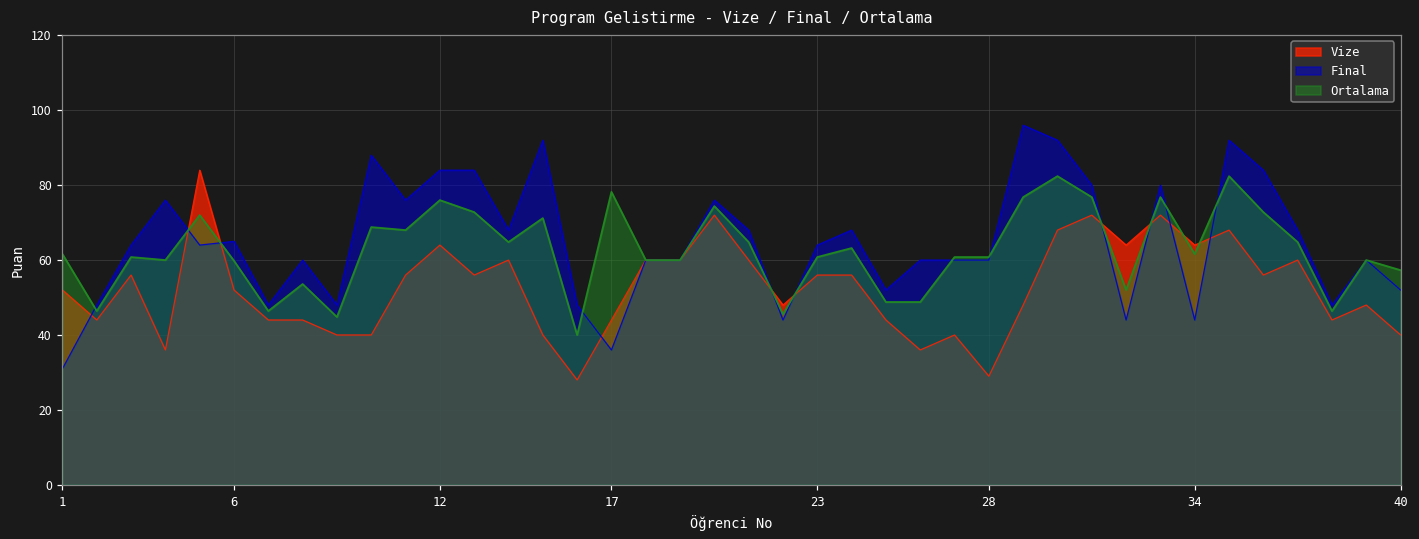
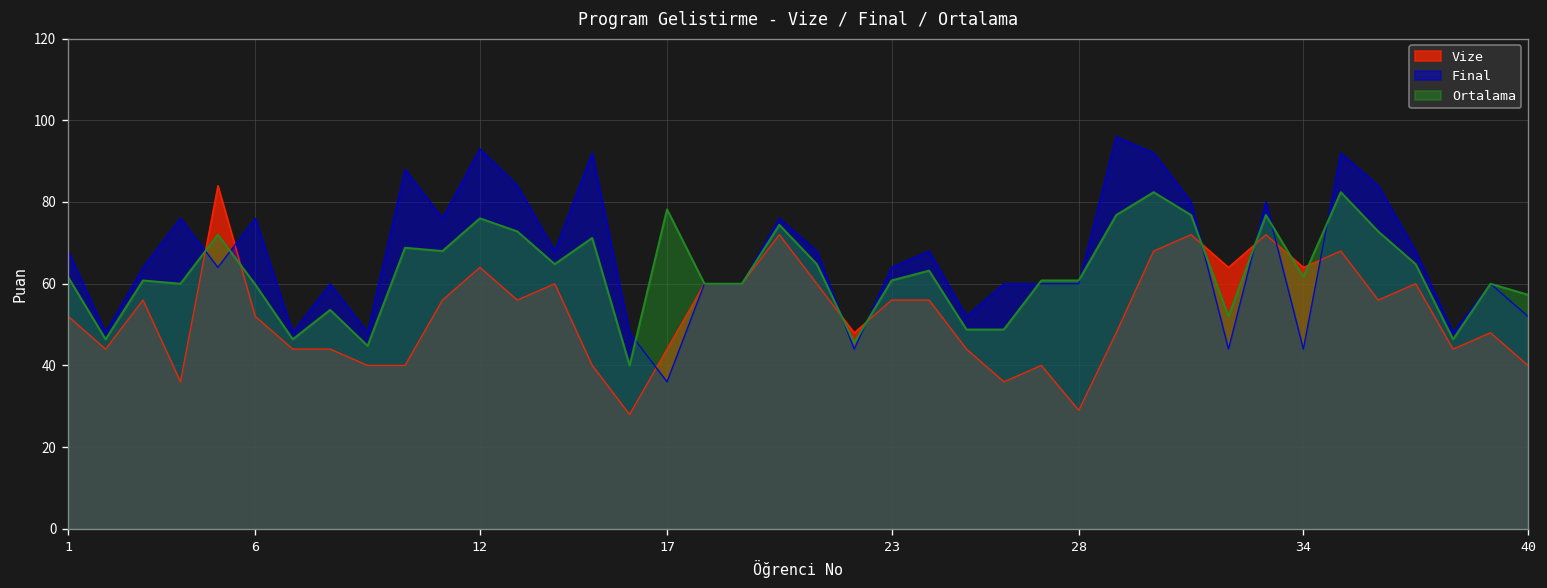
  {
    "Vize": {
      "1": 52,
      "6": 52,
      "12": 64,
      "17": 44,
      "23": 56,
      "28": 29,
      "34": 64,
      "40": 40
    },
    "Final": {
-     "1": 31,
-     "6": 65,
-     "12": 84,
+     "1": 68,
+     "6": 76,
+     "12": 93,
      "17": 36,
      "23": 64,
      "28": 60,
      "34": 44,
      "40": 52
    },
    "Ortalama": {
      "1": 62,
      "6": 60,
      "12": 76,
      "17": 78,
      "23": 61,
      "28": 61,
      "34": 62,
      "40": 57
    }
  }
